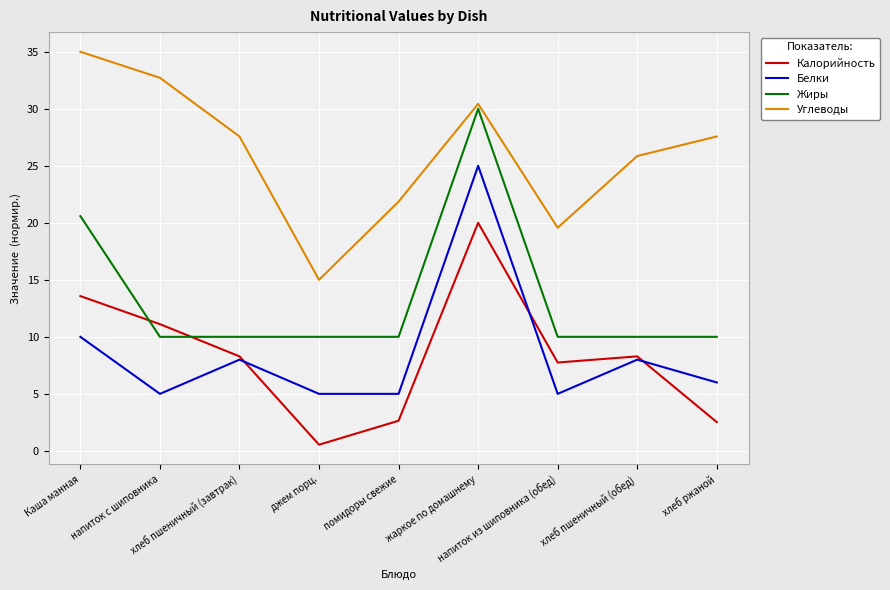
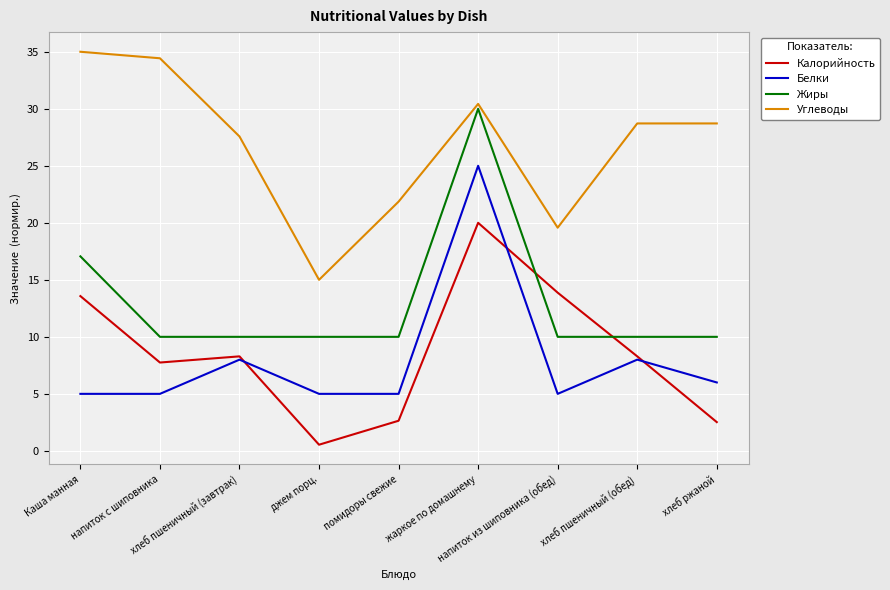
  {
    "Калорийность": {
      "Каша манная": 13.6,
-     "напиток с шиповника": 11.1,
+     "напиток с шиповника": 7.7,
      "хлеб пшеничный (завтрак)": 8.3,
      "джем порц.": 0.5,
      "помидоры свежие": 2.6,
      "жаркое по домашнему": 20.0,
-     "напиток из шиповника (обед)": 7.7,
+     "напиток из шиповника (обед)": 13.9,
      "хлеб пшеничный (обед)": 8.3,
      "хлеб ржаной": 2.5
    },
    "Белки": {
-     "Каша манная": 10.0,
+     "Каша манная": 5.0,
      "напиток с шиповника": 5.0,
      "хлеб пшеничный (завтрак)": 8.0,
      "джем порц.": 5.0,
      "помидоры свежие": 5.0,
      "жаркое по домашнему": 25.0,
      "напиток из шиповника (обед)": 5.0,
      "хлеб пшеничный (обед)": 8.0,
      "хлеб ржаной": 6.0
    },
    "Жиры": {
-     "Каша манная": 20.6,
+     "Каша манная": 17.1,
      "напиток с шиповника": 10.0,
      "хлеб пшеничный (завтрак)": 10.0,
      "джем порц.": 10.0,
      "помидоры свежие": 10.0,
      "жаркое по домашнему": 30.0,
      "напиток из шиповника (обед)": 10.0,
      "хлеб пшеничный (обед)": 10.0,
      "хлеб ржаной": 10.0
    },
    "Углеводы": {
      "Каша манная": 35.0,
-     "напиток с шиповника": 32.7,
+     "напиток с шиповника": 34.4,
      "хлеб пшеничный (завтрак)": 27.6,
      "джем порц.": 15.0,
      "помидоры свежие": 21.9,
      "жаркое по домашнему": 30.4,
      "напиток из шиповника (обед)": 19.6,
-     "хлеб пшеничный (обед)": 25.9,
-     "хлеб ржаной": 27.6
+     "хлеб пшеничный (обед)": 28.7,
+     "хлеб ржаной": 28.7
    }
  }
